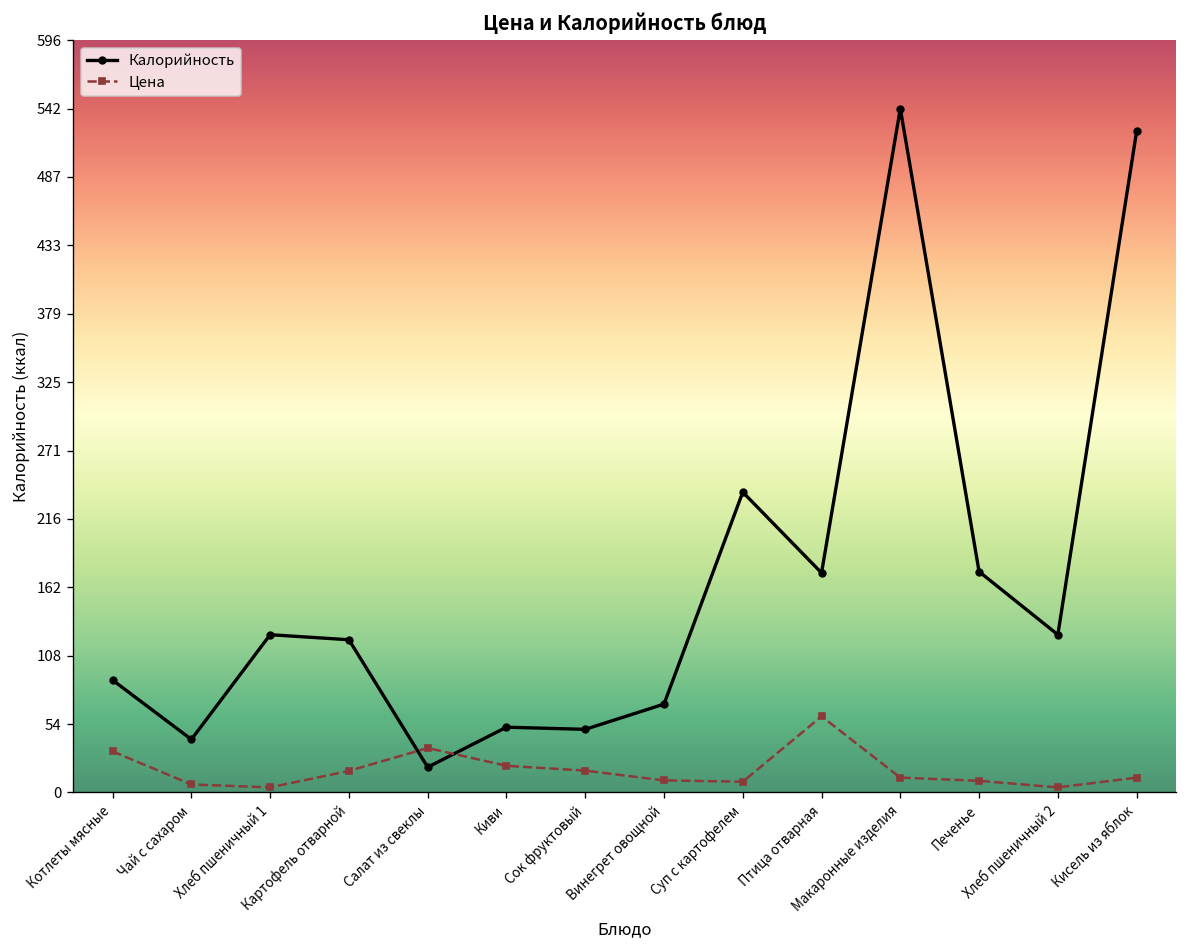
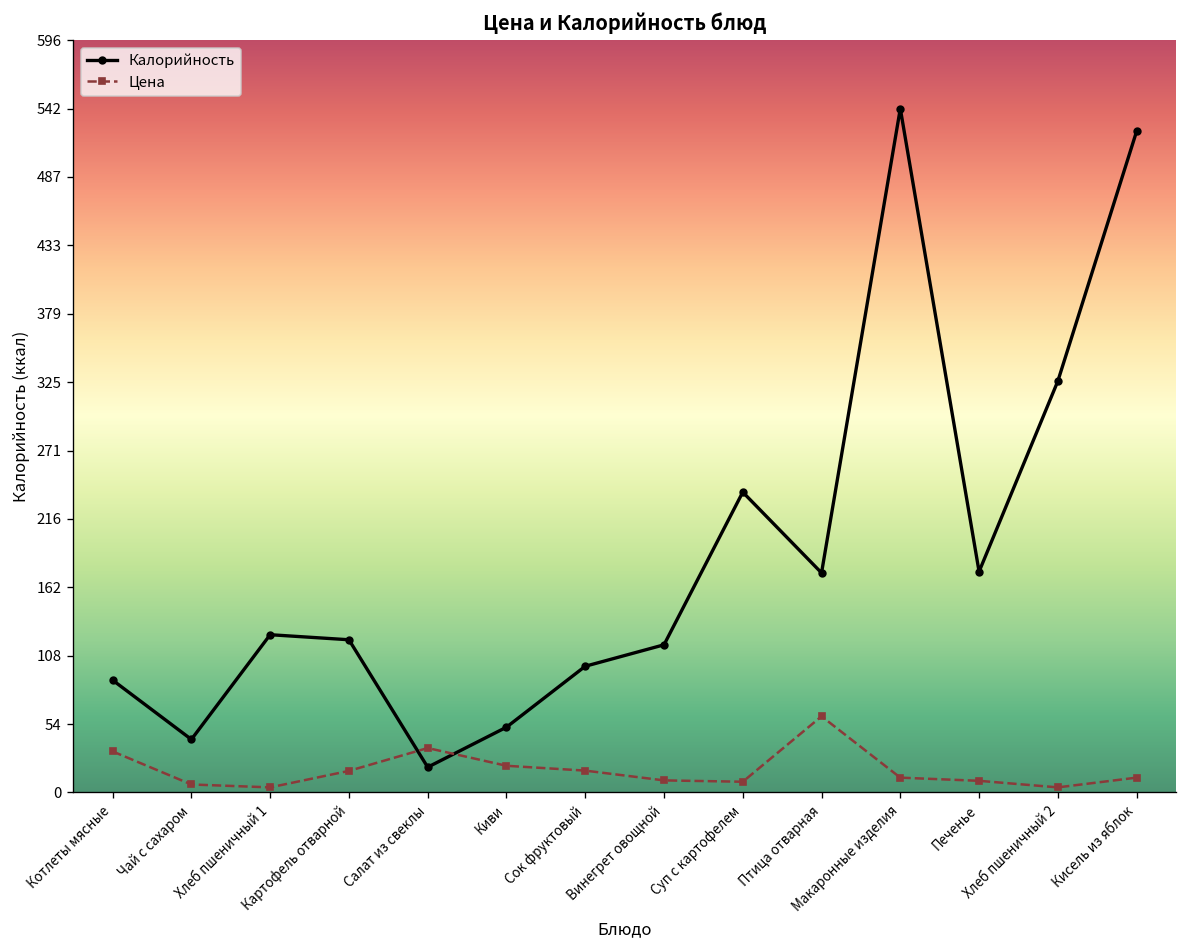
  {
    "Калорийность": {
      "Котлеты мясные": 89,
      "Чай с сахаром": 42,
      "Хлеб пшеничный 1": 125,
      "Картофель отварной": 121,
      "Салат из свеклы": 20,
      "Киви": 52,
-     "Сок фруктовый": 50,
-     "Винегрет овощной": 70,
+     "Сок фруктовый": 100,
+     "Винегрет овощной": 117,
      "Суп с картофелем": 238,
      "Птица отварная": 174,
      "Макаронные изделия": 542,
      "Печенье": 175,
-     "Хлеб пшеничный 2": 125,
+     "Хлеб пшеничный 2": 326,
      "Кисель из яблок": 524
    },
    "Цена": {
      "Котлеты мясные": 33,
      "Чай с сахаром": 6,
      "Хлеб пшеничный 1": 4,
      "Картофель отварной": 17,
      "Салат из свеклы": 35,
      "Киви": 21,
      "Сок фруктовый": 17,
      "Винегрет овощной": 10,
      "Суп с картофелем": 8,
      "Птица отварная": 60,
      "Макаронные изделия": 12,
      "Печенье": 9,
      "Хлеб пшеничный 2": 4,
      "Кисель из яблок": 12
    }
  }
